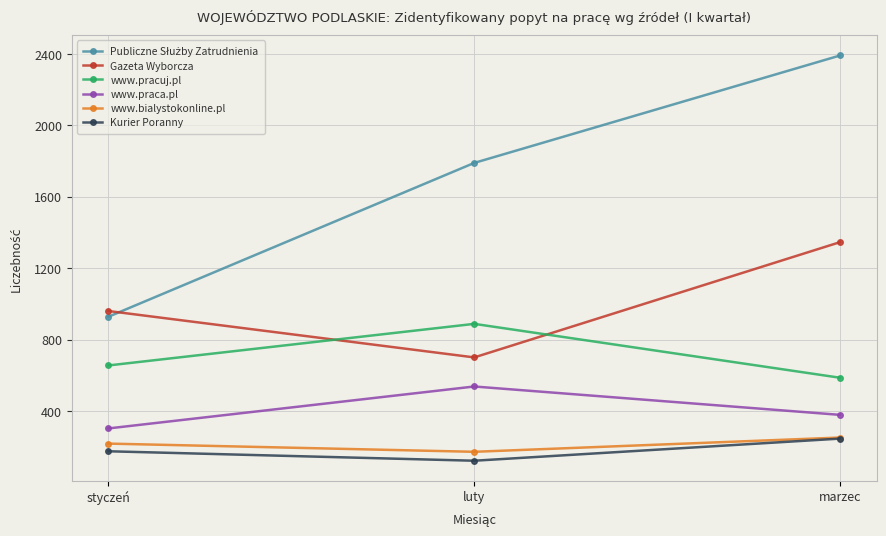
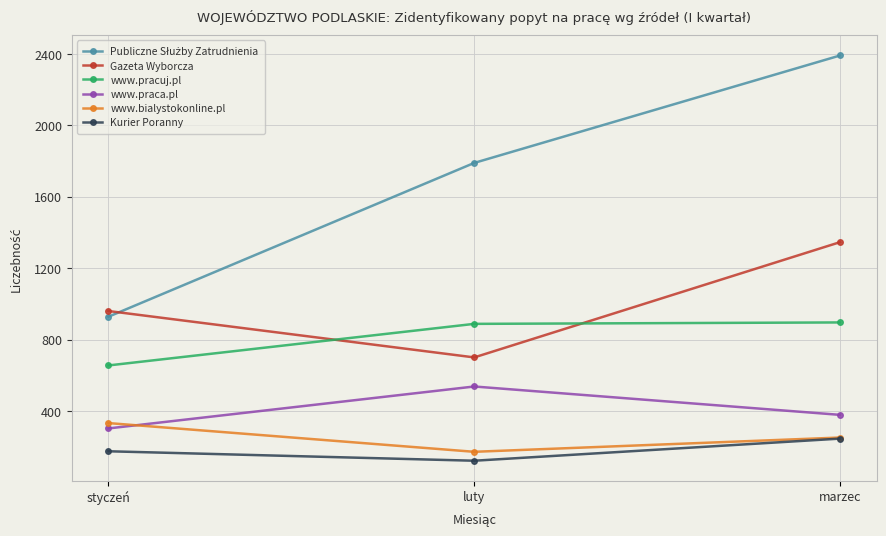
  {
    "Publiczne Służby Zatrudnienia": {
      "styczeń": 930,
      "luty": 1790,
      "marzec": 2390
    },
    "Gazeta Wyborcza": {
      "styczeń": 960,
      "luty": 700,
      "marzec": 1350
    },
    "www.pracuj.pl": {
      "styczeń": 660,
      "luty": 890,
-     "marzec": 590
+     "marzec": 900
    },
    "www.praca.pl": {
      "styczeń": 300,
      "luty": 540,
      "marzec": 380
    },
    "www.bialystokonline.pl": {
-     "styczeń": 220,
+     "styczeń": 330,
      "luty": 170
    },
    "Kurier Poranny": {
      "styczeń": 170,
      "luty": 120
    }
  }
